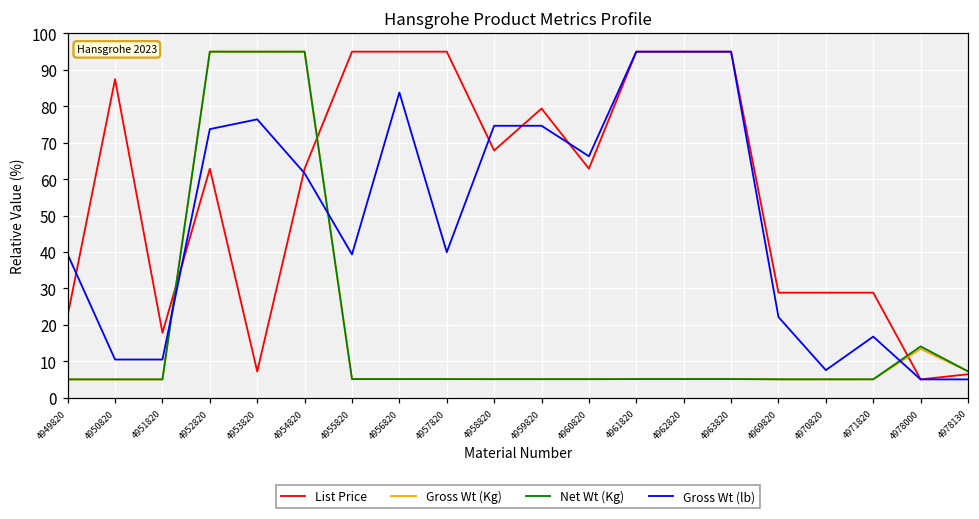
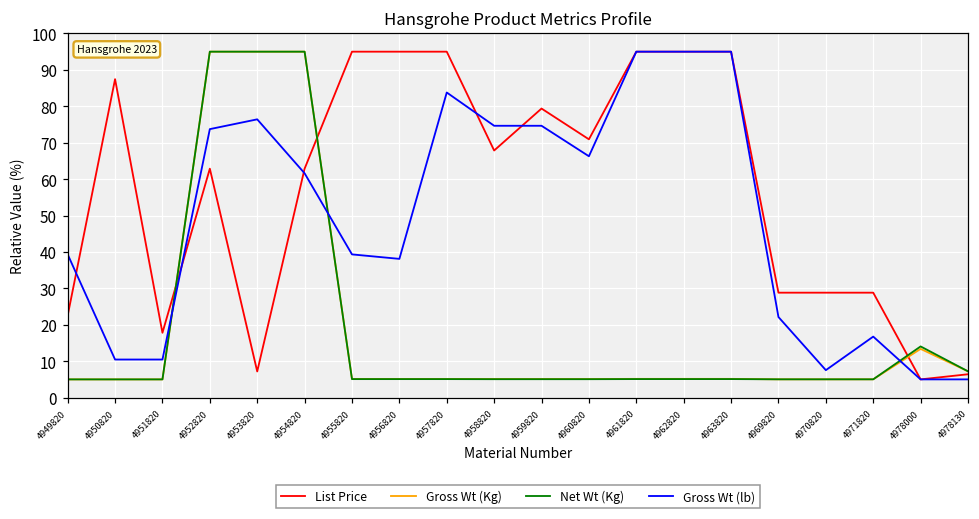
  {
    "List Price": {
      "4949820": 23,
      "4951820": 18,
      "4952820": 63,
      "4953820": 7,
      "4954820": 63,
      "4955820": 95,
      "4956820": 95,
      "4957820": 95,
      "4958820": 68,
      "4959820": 79,
-     "4960820": 63,
+     "4960820": 71,
      "4969820": 29,
      "4970820": 29,
      "4971820": 29,
      "4978130": 6
    },
    "Gross Wt (lb)": {
      "4949820": 39,
      "4950820": 10,
      "4951820": 10,
      "4952820": 74,
      "4953820": 76,
      "4954820": 62,
      "4955820": 39,
-     "4956820": 84,
-     "4957820": 40,
+     "4956820": 38,
+     "4957820": 84,
      "4958820": 75,
      "4959820": 75,
      "4960820": 66,
      "4969820": 22,
      "4970820": 8,
      "4971820": 17,
      "4978130": 5
    }
  }
